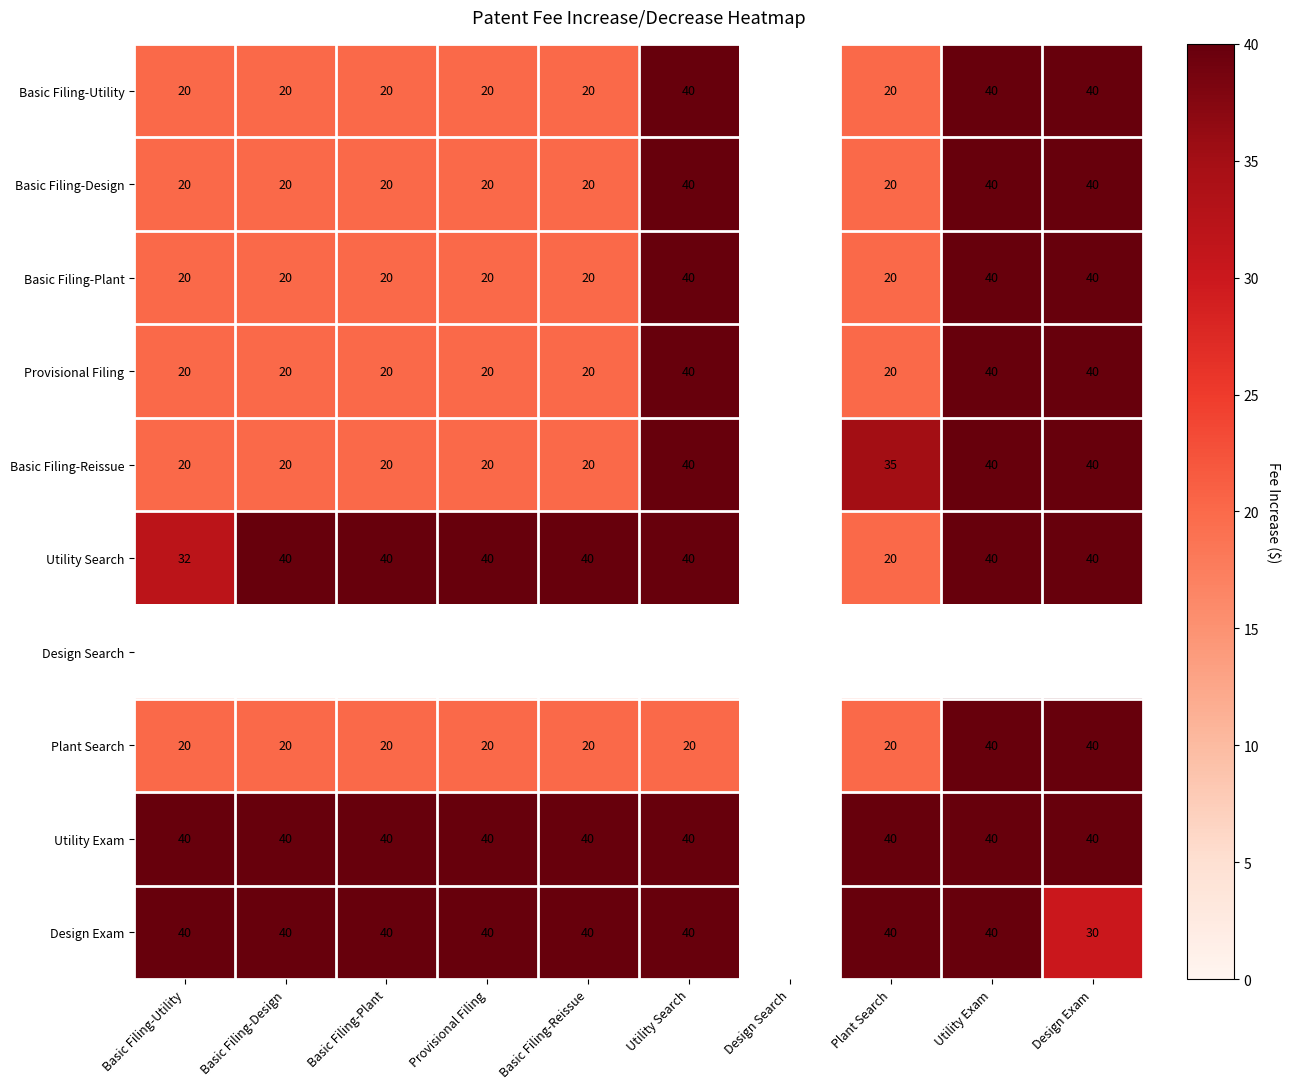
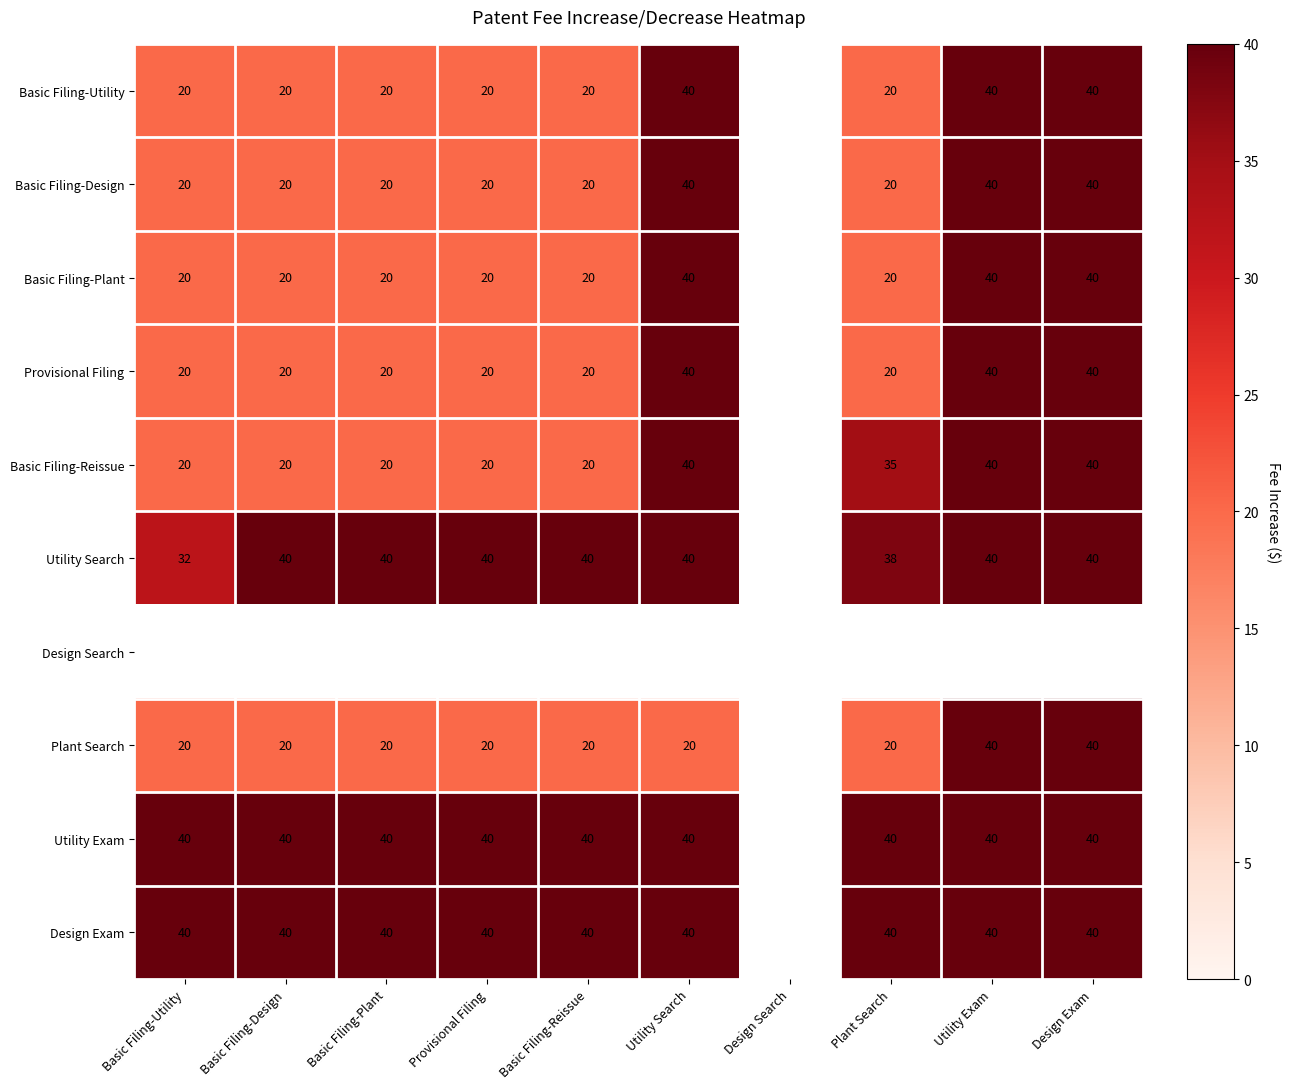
  {
    "Basic Filing-Utility": {
      "Basic Filing-Utility": 20,
      "Basic Filing-Design": 20,
      "Basic Filing-Plant": 20,
      "Provisional Filing": 20,
      "Basic Filing-Reissue": 20,
      "Utility Search": 40,
      "Plant Search": 20,
      "Utility Exam": 40,
      "Design Exam": 40
    },
    "Basic Filing-Design": {
      "Basic Filing-Utility": 20,
      "Basic Filing-Design": 20,
      "Basic Filing-Plant": 20,
      "Provisional Filing": 20,
      "Basic Filing-Reissue": 20,
      "Utility Search": 40,
      "Plant Search": 20,
      "Utility Exam": 40,
      "Design Exam": 40
    },
    "Basic Filing-Plant": {
      "Basic Filing-Utility": 20,
      "Basic Filing-Design": 20,
      "Basic Filing-Plant": 20,
      "Provisional Filing": 20,
      "Basic Filing-Reissue": 20,
      "Utility Search": 40,
      "Plant Search": 20,
      "Utility Exam": 40,
      "Design Exam": 40
    },
    "Provisional Filing": {
      "Basic Filing-Utility": 20,
      "Basic Filing-Design": 20,
      "Basic Filing-Plant": 20,
      "Provisional Filing": 20,
      "Basic Filing-Reissue": 20,
      "Utility Search": 40,
      "Plant Search": 20,
      "Utility Exam": 40,
      "Design Exam": 40
    },
    "Basic Filing-Reissue": {
      "Basic Filing-Utility": 20,
      "Basic Filing-Design": 20,
      "Basic Filing-Plant": 20,
      "Provisional Filing": 20,
      "Basic Filing-Reissue": 20,
      "Utility Search": 40,
      "Plant Search": 35,
      "Utility Exam": 40,
      "Design Exam": 40
    },
    "Utility Search": {
      "Basic Filing-Utility": 32,
      "Basic Filing-Design": 40,
      "Basic Filing-Plant": 40,
      "Provisional Filing": 40,
      "Basic Filing-Reissue": 40,
      "Utility Search": 40,
-     "Plant Search": 20,
+     "Plant Search": 38,
      "Utility Exam": 40,
      "Design Exam": 40
    },
    "Plant Search": {
      "Basic Filing-Utility": 20,
      "Basic Filing-Design": 20,
      "Basic Filing-Plant": 20,
      "Provisional Filing": 20,
      "Basic Filing-Reissue": 20,
      "Utility Search": 20,
      "Plant Search": 20,
      "Utility Exam": 40,
      "Design Exam": 40
    },
    "Utility Exam": {
      "Basic Filing-Utility": 40,
      "Basic Filing-Design": 40,
      "Basic Filing-Plant": 40,
      "Provisional Filing": 40,
      "Basic Filing-Reissue": 40,
      "Utility Search": 40,
      "Plant Search": 40,
      "Utility Exam": 40,
      "Design Exam": 40
    },
    "Design Exam": {
      "Basic Filing-Utility": 40,
      "Basic Filing-Design": 40,
      "Basic Filing-Plant": 40,
      "Provisional Filing": 40,
      "Basic Filing-Reissue": 40,
      "Utility Search": 40,
      "Plant Search": 40,
      "Utility Exam": 40,
-     "Design Exam": 30
+     "Design Exam": 40
    }
  }
